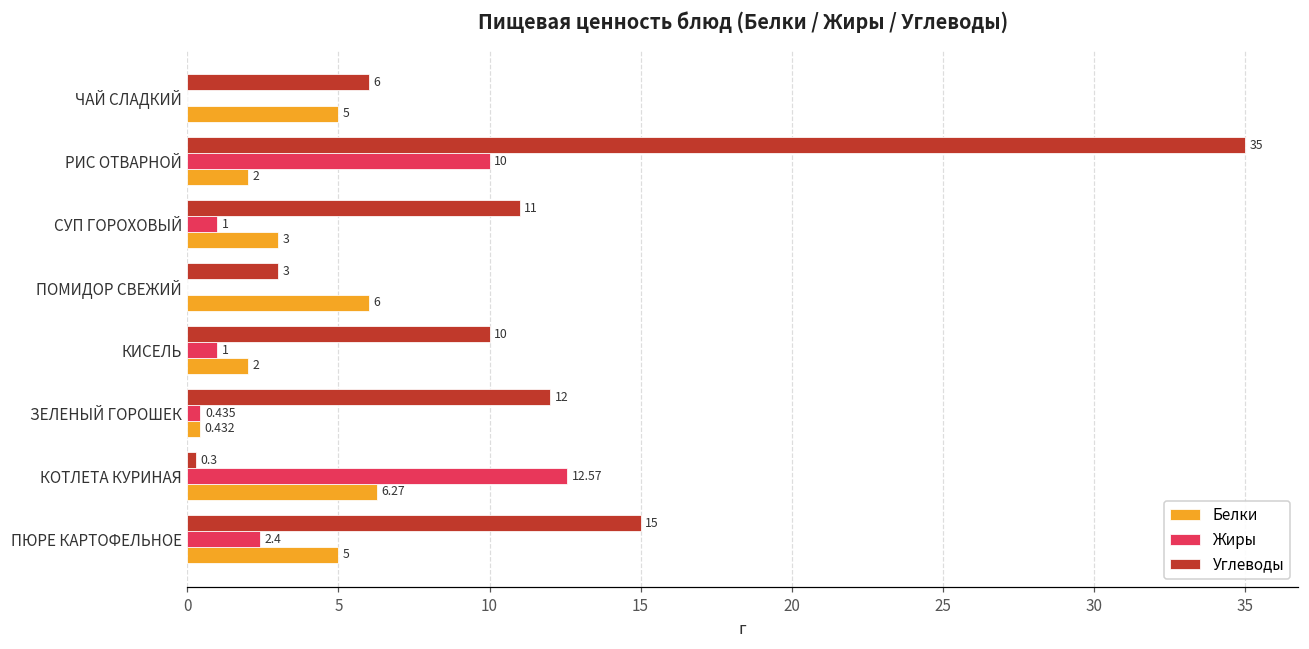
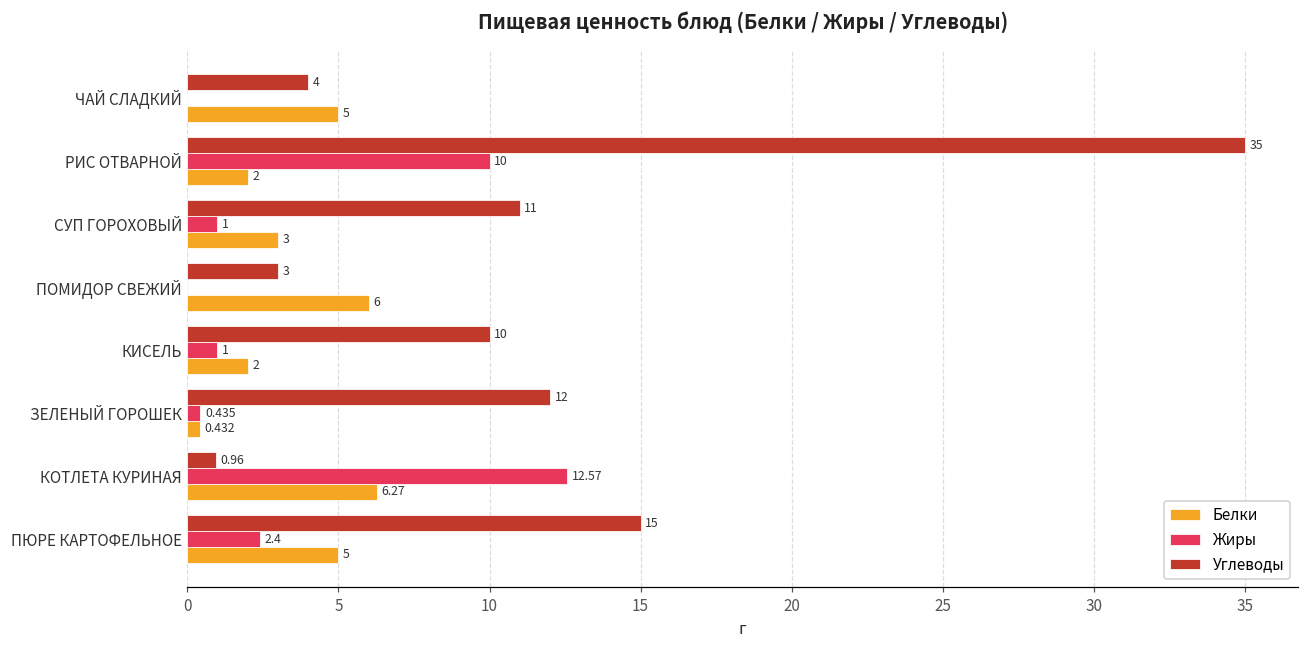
  {
    "Белки": {
      "ЧАЙ СЛАДКИЙ": 5,
      "РИС ОТВАРНОЙ": 2,
      "СУП ГОРОХОВЫЙ": 3,
      "ПОМИДОР СВЕЖИЙ": 6,
      "КИСЕЛЬ": 2,
      "ЗЕЛЕНЫЙ ГОРОШЕК": 0.432,
      "КОТЛЕТА КУРИНАЯ": 6.27,
      "ПЮРЕ КАРТОФЕЛЬНОЕ": 5
    },
    "Жиры": {
      "РИС ОТВАРНОЙ": 10,
      "СУП ГОРОХОВЫЙ": 1,
      "КИСЕЛЬ": 1,
      "ЗЕЛЕНЫЙ ГОРОШЕК": 0.435,
      "КОТЛЕТА КУРИНАЯ": 12.57,
      "ПЮРЕ КАРТОФЕЛЬНОЕ": 2.4
    },
    "Углеводы": {
-     "ЧАЙ СЛАДКИЙ": 6,
+     "ЧАЙ СЛАДКИЙ": 4,
      "РИС ОТВАРНОЙ": 35,
      "СУП ГОРОХОВЫЙ": 11,
      "ПОМИДОР СВЕЖИЙ": 3,
      "КИСЕЛЬ": 10,
      "ЗЕЛЕНЫЙ ГОРОШЕК": 12,
-     "КОТЛЕТА КУРИНАЯ": 0.3,
+     "КОТЛЕТА КУРИНАЯ": 0.96,
      "ПЮРЕ КАРТОФЕЛЬНОЕ": 15
    }
  }
